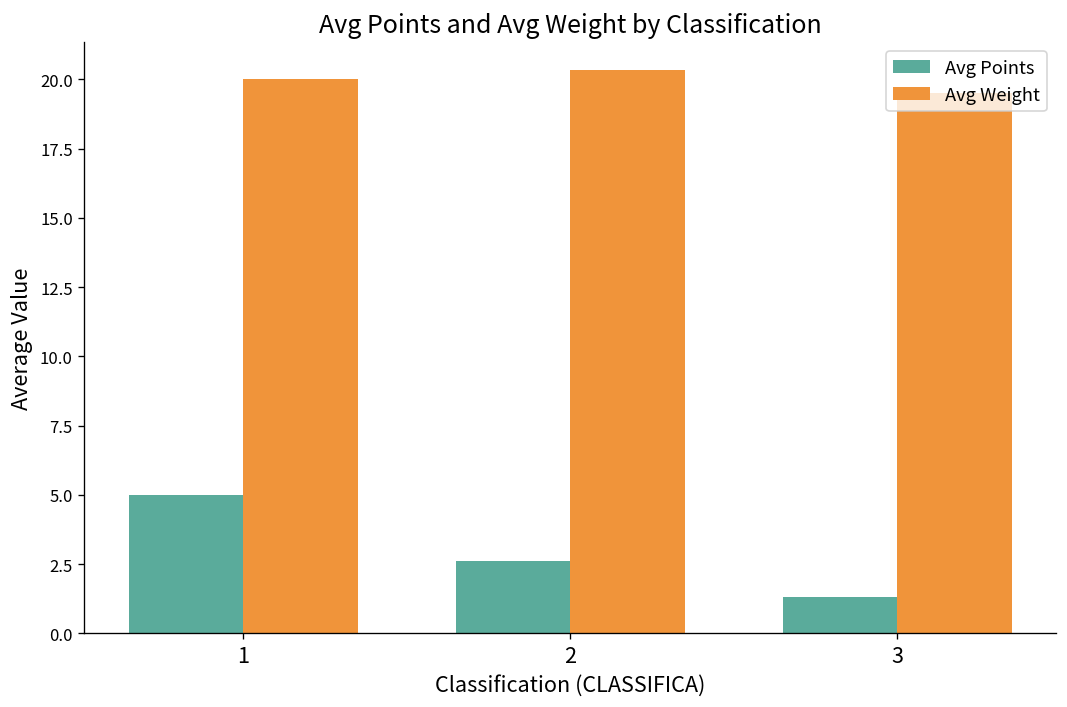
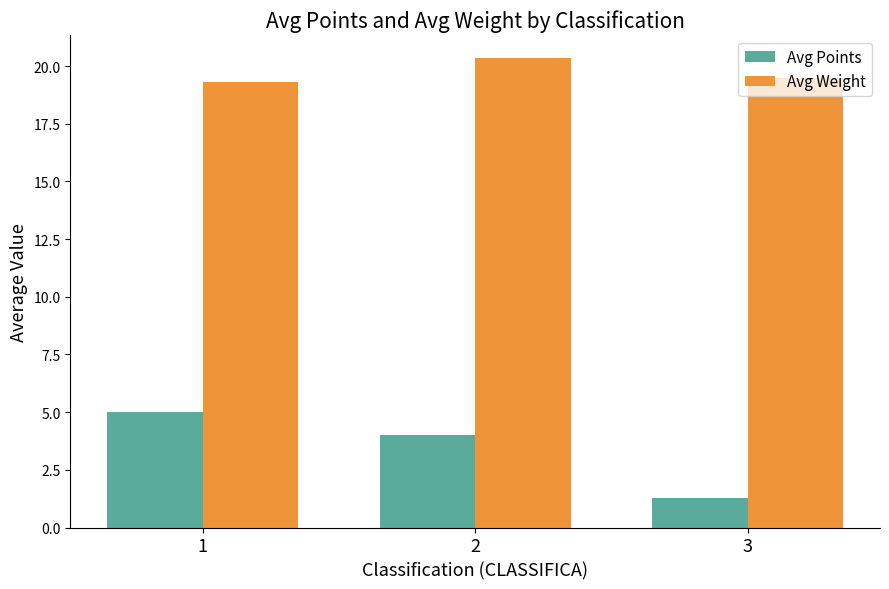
  {
    "Avg Points": {
      "1": 5.0,
-     "2": 2.6,
+     "2": 4.0,
      "3": 1.3
    },
    "Avg Weight": {
-     "1": 20.0,
+     "1": 19.3,
      "2": 20.3
    }
  }
